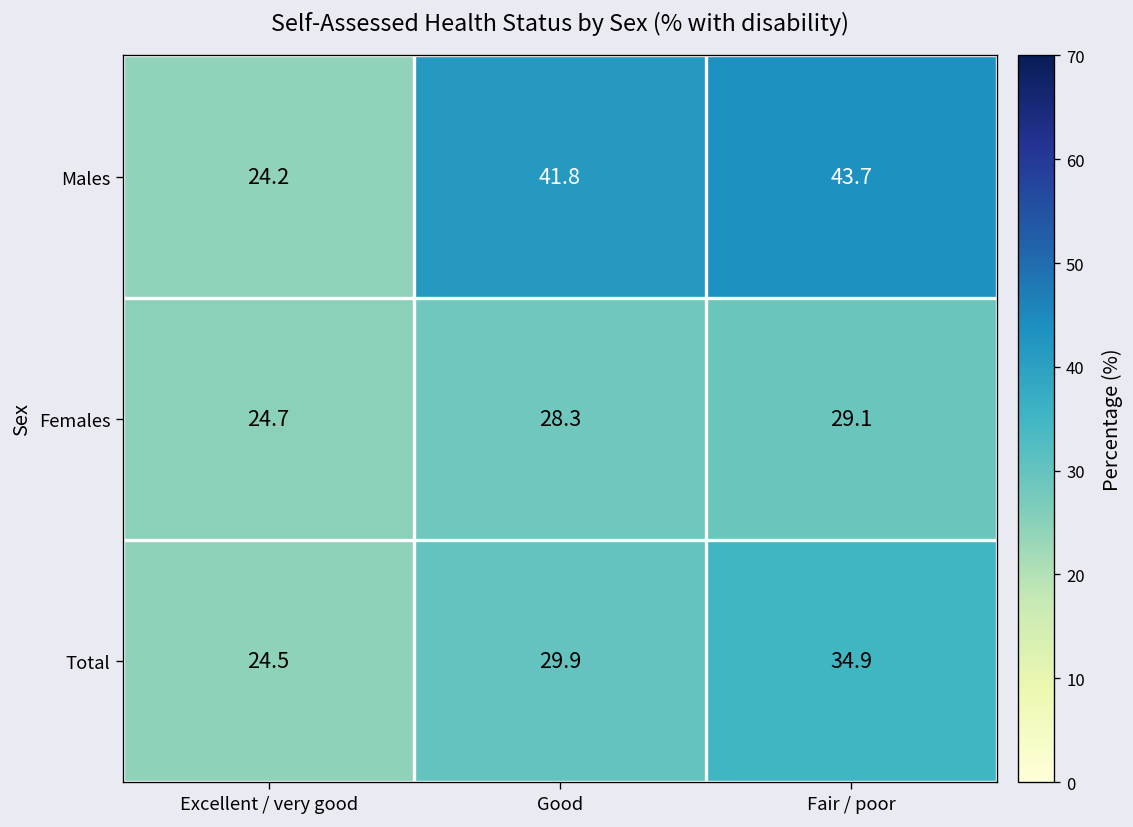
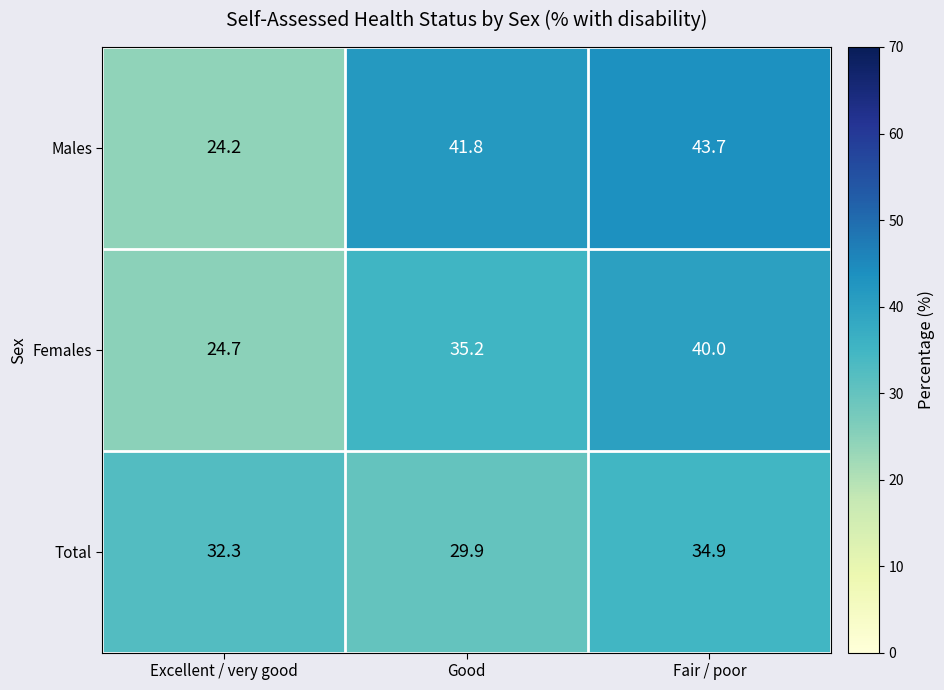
  {
    "Males": {
      "Excellent / very good": 24.2,
      "Good": 41.8,
      "Fair / poor": 43.7
    },
    "Females": {
      "Excellent / very good": 24.7,
-     "Good": 28.3,
-     "Fair / poor": 29.1
+     "Good": 35.2,
+     "Fair / poor": 40.0
    },
    "Total": {
-     "Excellent / very good": 24.5,
+     "Excellent / very good": 32.3,
      "Good": 29.9,
      "Fair / poor": 34.9
    }
  }
